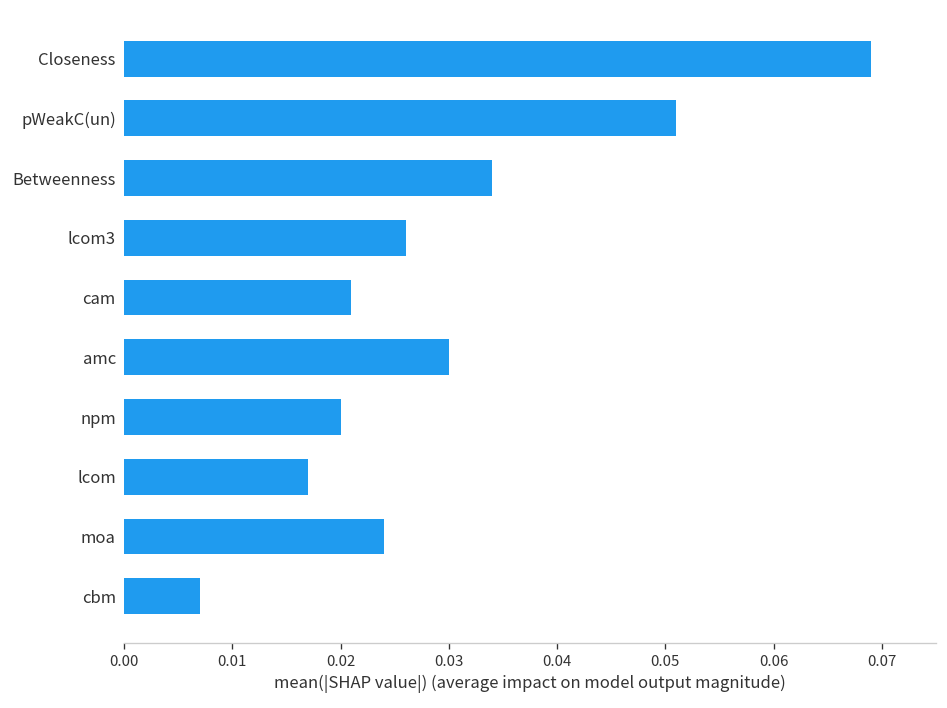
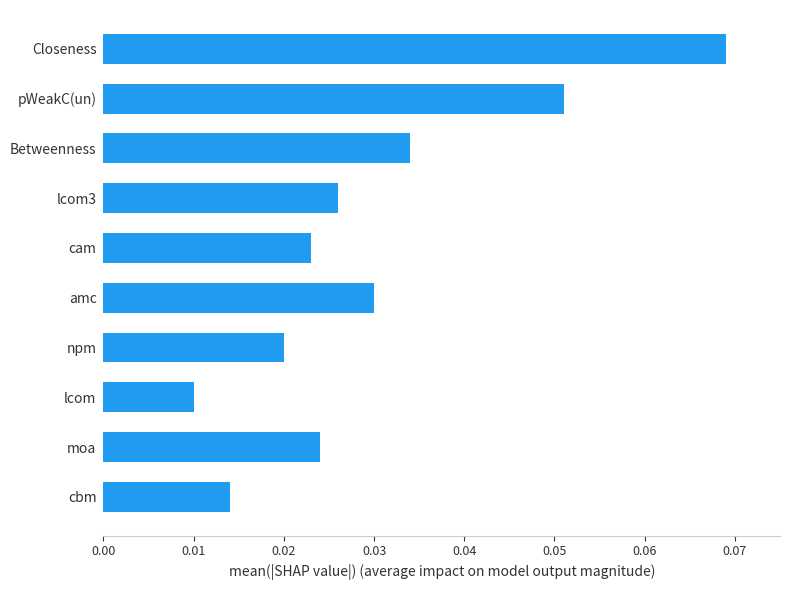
  {
    "Closeness": 0.069,
    "pWeakC(un)": 0.051,
    "Betweenness": 0.034,
    "lcom3": 0.026,
-   "cam": 0.021,
+   "cam": 0.023,
    "amc": 0.030,
    "npm": 0.020,
-   "lcom": 0.017,
+   "lcom": 0.010,
    "moa": 0.024,
-   "cbm": 0.007
+   "cbm": 0.014
  }
